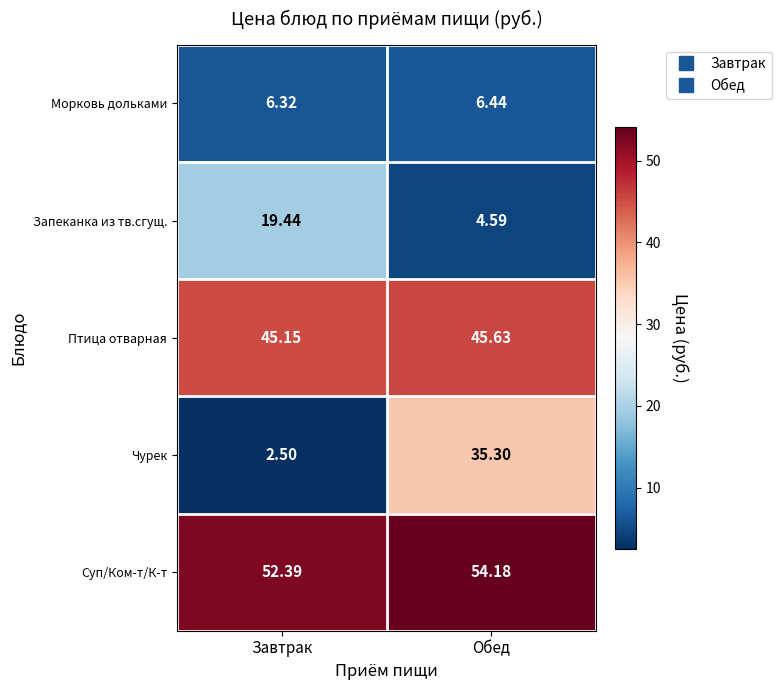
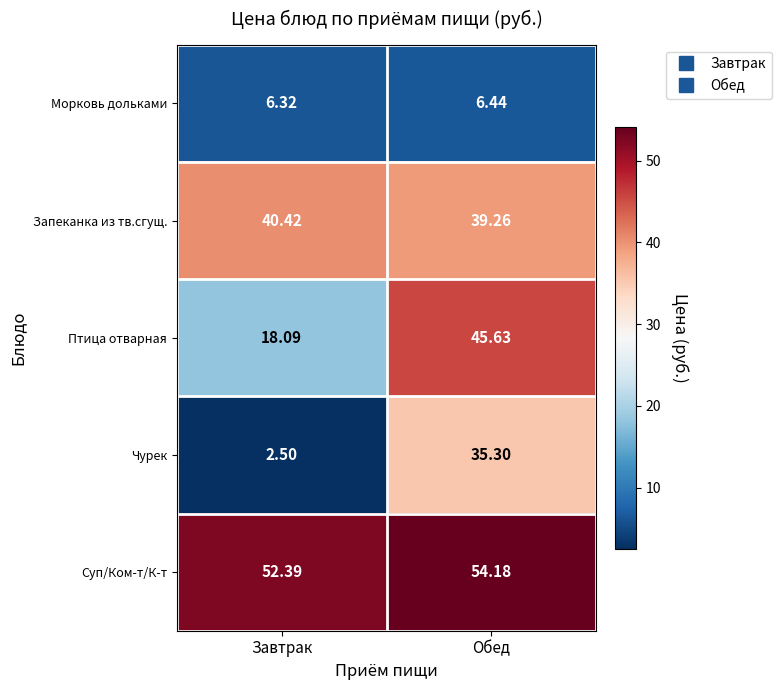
  {
    "Морковь дольками": {
      "Завтрак": 6.32,
      "Обед": 6.44
    },
    "Запеканка из тв.сгущ.": {
-     "Завтрак": 19.44,
-     "Обед": 4.59
+     "Завтрак": 40.42,
+     "Обед": 39.26
    },
    "Птица отварная": {
-     "Завтрак": 45.15,
+     "Завтрак": 18.09,
      "Обед": 45.63
    },
    "Чурек": {
      "Завтрак": 2.50,
      "Обед": 35.30
    },
    "Суп/Ком-т/К-т": {
      "Завтрак": 52.39,
      "Обед": 54.18
    }
  }
